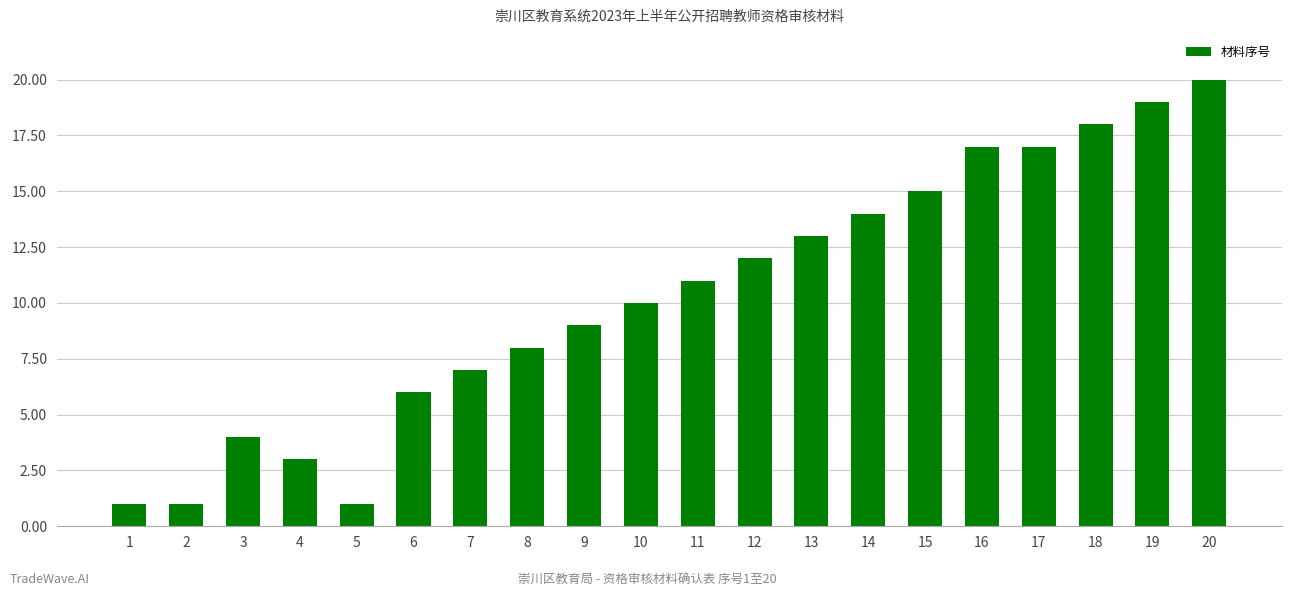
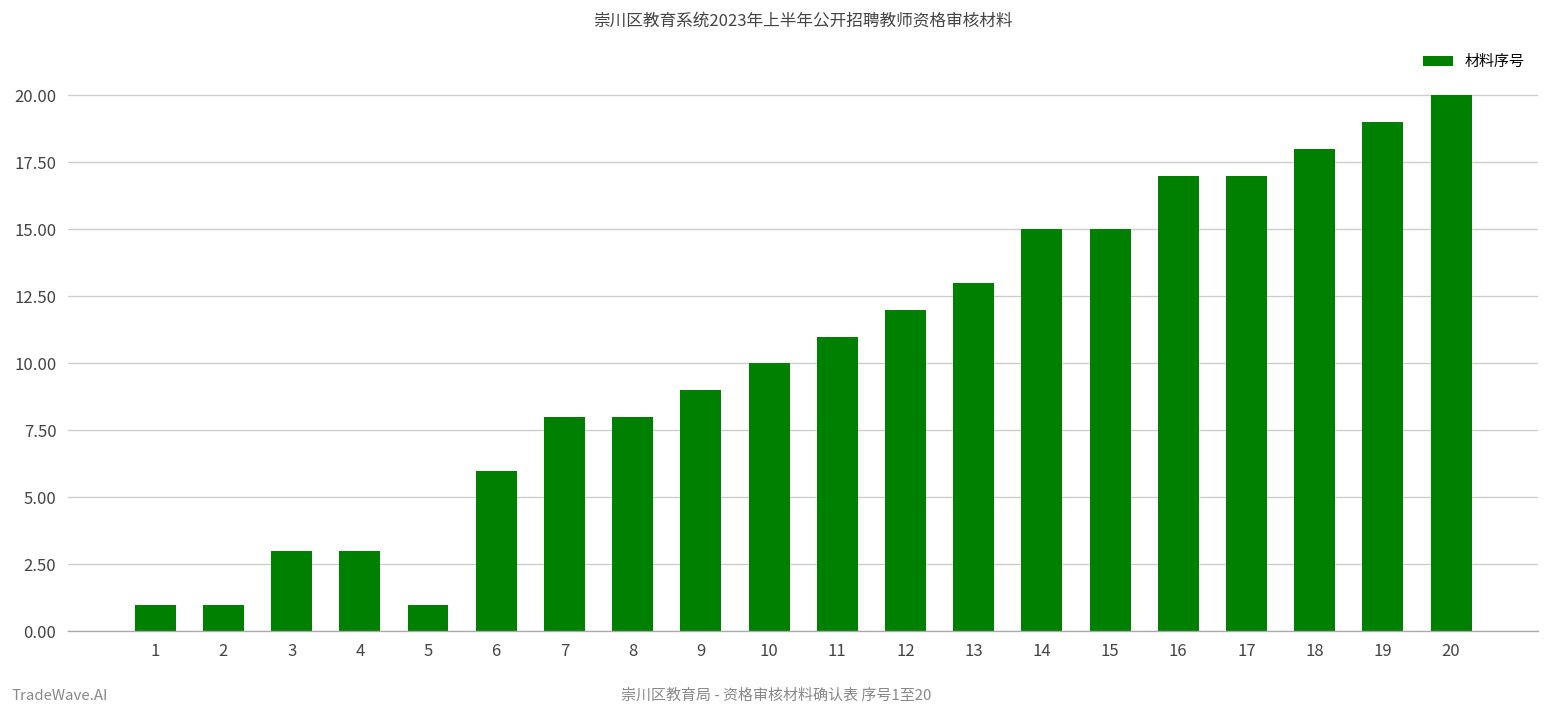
  {
    "1": 1,
    "2": 1,
-   "3": 4,
+   "3": 3,
    "4": 3,
    "5": 1,
    "6": 6,
-   "7": 7,
+   "7": 8,
    "8": 8,
    "9": 9,
    "10": 10,
    "11": 11,
    "12": 12,
    "13": 13,
-   "14": 14,
+   "14": 15,
    "15": 15,
    "16": 17,
    "17": 17,
    "18": 18,
    "19": 19,
    "20": 20
  }
